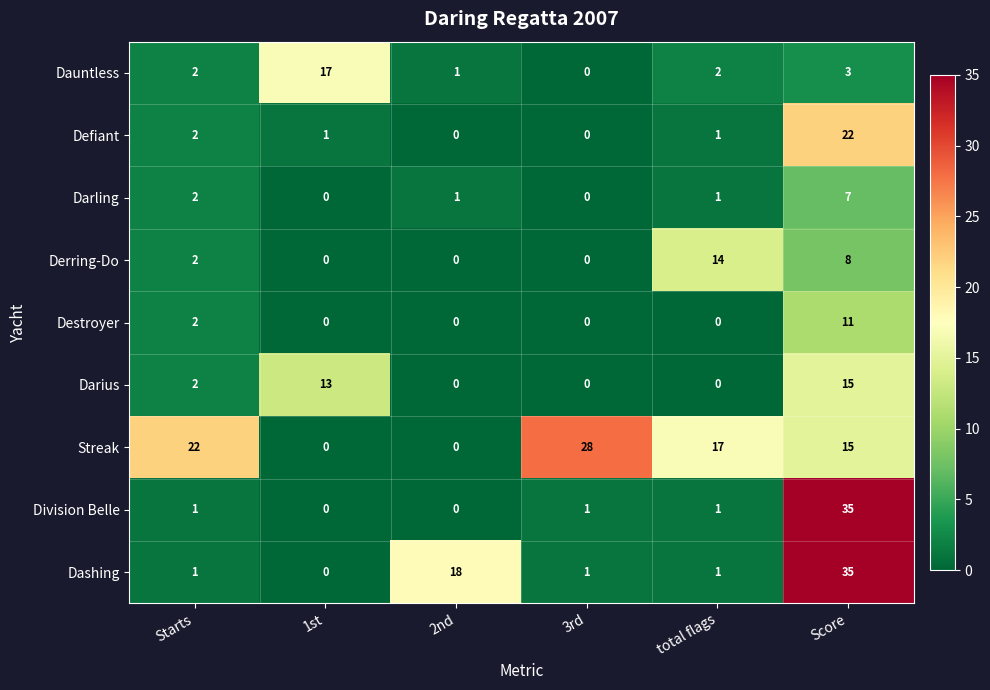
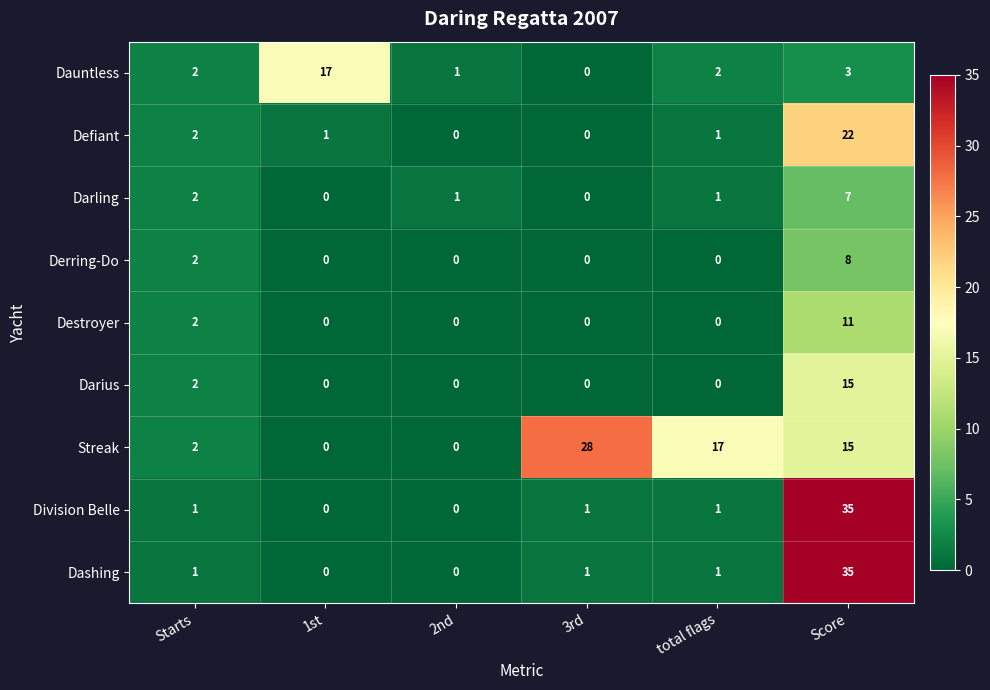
  {
    "Dauntless": {
      "Starts": 2,
      "1st": 17,
      "2nd": 1,
      "3rd": 0,
      "total flags": 2,
      "Score": 3
    },
    "Defiant": {
      "Starts": 2,
      "1st": 1,
      "2nd": 0,
      "3rd": 0,
      "total flags": 1,
      "Score": 22
    },
    "Darling": {
      "Starts": 2,
      "1st": 0,
      "2nd": 1,
      "3rd": 0,
      "total flags": 1,
      "Score": 7
    },
    "Derring-Do": {
      "Starts": 2,
      "1st": 0,
      "2nd": 0,
      "3rd": 0,
-     "total flags": 14,
+     "total flags": 0,
      "Score": 8
    },
    "Destroyer": {
      "Starts": 2,
      "1st": 0,
      "2nd": 0,
      "3rd": 0,
      "total flags": 0,
      "Score": 11
    },
    "Darius": {
      "Starts": 2,
-     "1st": 13,
+     "1st": 0,
      "2nd": 0,
      "3rd": 0,
      "total flags": 0,
      "Score": 15
    },
    "Streak": {
-     "Starts": 22,
+     "Starts": 2,
      "1st": 0,
      "2nd": 0,
      "3rd": 28,
      "total flags": 17,
      "Score": 15
    },
    "Division Belle": {
      "Starts": 1,
      "1st": 0,
      "2nd": 0,
      "3rd": 1,
      "total flags": 1,
      "Score": 35
    },
    "Dashing": {
      "Starts": 1,
      "1st": 0,
-     "2nd": 18,
+     "2nd": 0,
      "3rd": 1,
      "total flags": 1,
      "Score": 35
    }
  }
